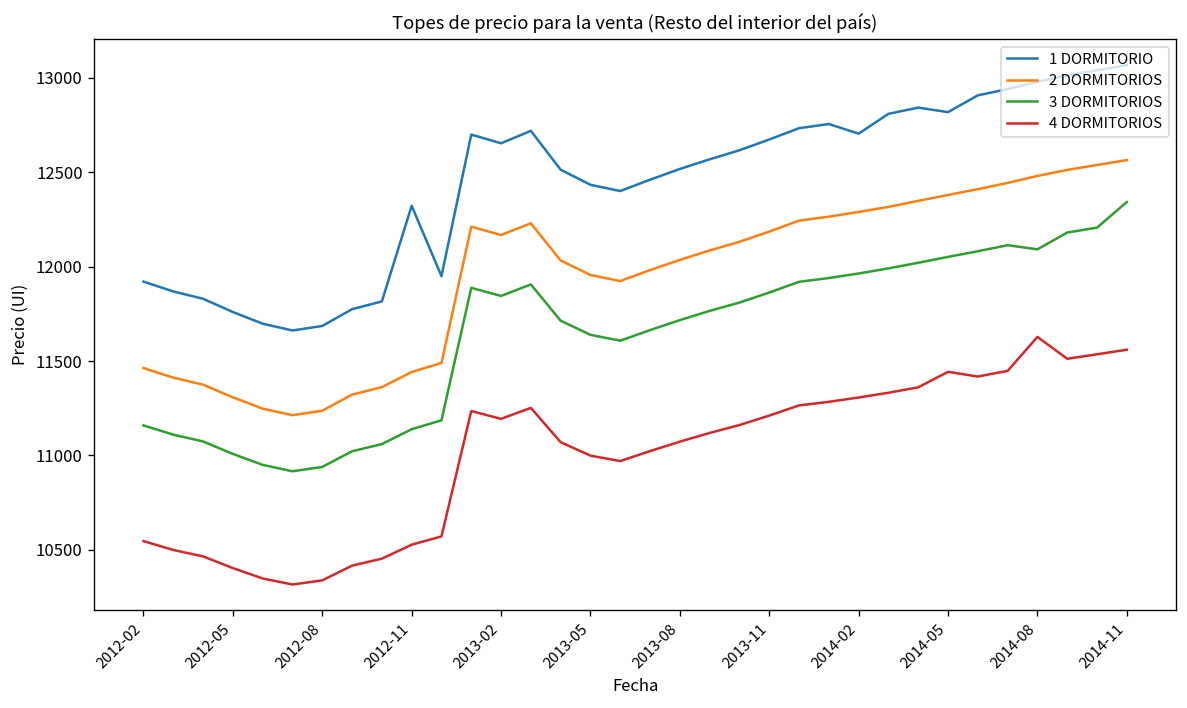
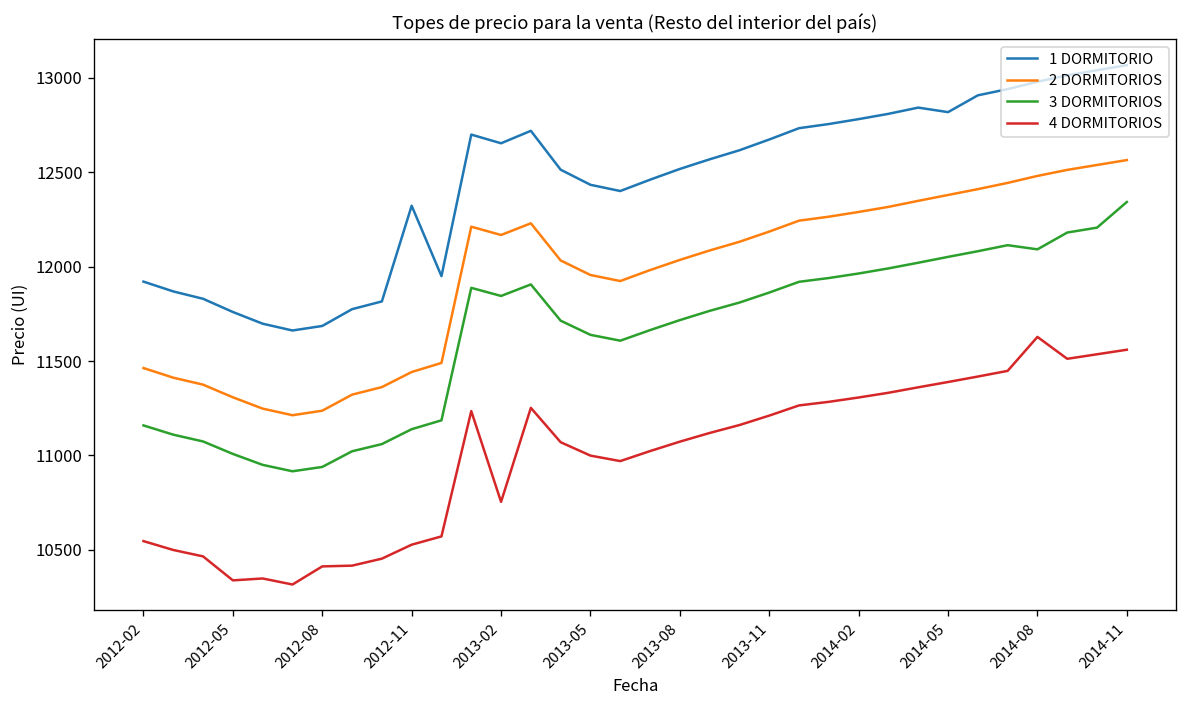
  {
    "1 DORMITORIO": {
      "2012-02": 11920,
      "2012-05": 11760,
      "2012-08": 11690,
      "2012-11": 12320,
      "2013-02": 12650,
      "2013-05": 12430,
      "2013-08": 12520,
      "2013-11": 12670,
-     "2014-02": 12710,
+     "2014-02": 12780,
      "2014-05": 12820
    },
    "2 DORMITORIOS": {
      "2012-02": 11460,
      "2012-05": 11310,
      "2012-08": 11240,
      "2012-11": 11440,
      "2013-02": 12170,
      "2013-05": 11960,
      "2013-08": 12040,
      "2013-11": 12190,
      "2014-02": 12290,
      "2014-05": 12380,
      "2014-08": 12480,
      "2014-11": 12570
    },
    "3 DORMITORIOS": {
      "2012-02": 11160,
      "2012-05": 11010,
      "2012-08": 10940,
      "2012-11": 11140,
      "2013-02": 11850,
      "2013-05": 11640,
      "2013-08": 11720,
      "2013-11": 11860,
      "2014-02": 11960,
      "2014-05": 12050,
      "2014-08": 12090,
      "2014-11": 12340
    },
    "4 DORMITORIOS": {
      "2012-02": 10550,
-     "2012-05": 10400,
-     "2012-08": 10340,
+     "2012-05": 10340,
+     "2012-08": 10410,
      "2012-11": 10530,
-     "2013-02": 11190,
+     "2013-02": 10750,
      "2013-05": 11000,
      "2013-08": 11070,
      "2013-11": 11210,
      "2014-02": 11310,
-     "2014-05": 11440,
+     "2014-05": 11390,
      "2014-08": 11630,
      "2014-11": 11560
    }
  }
